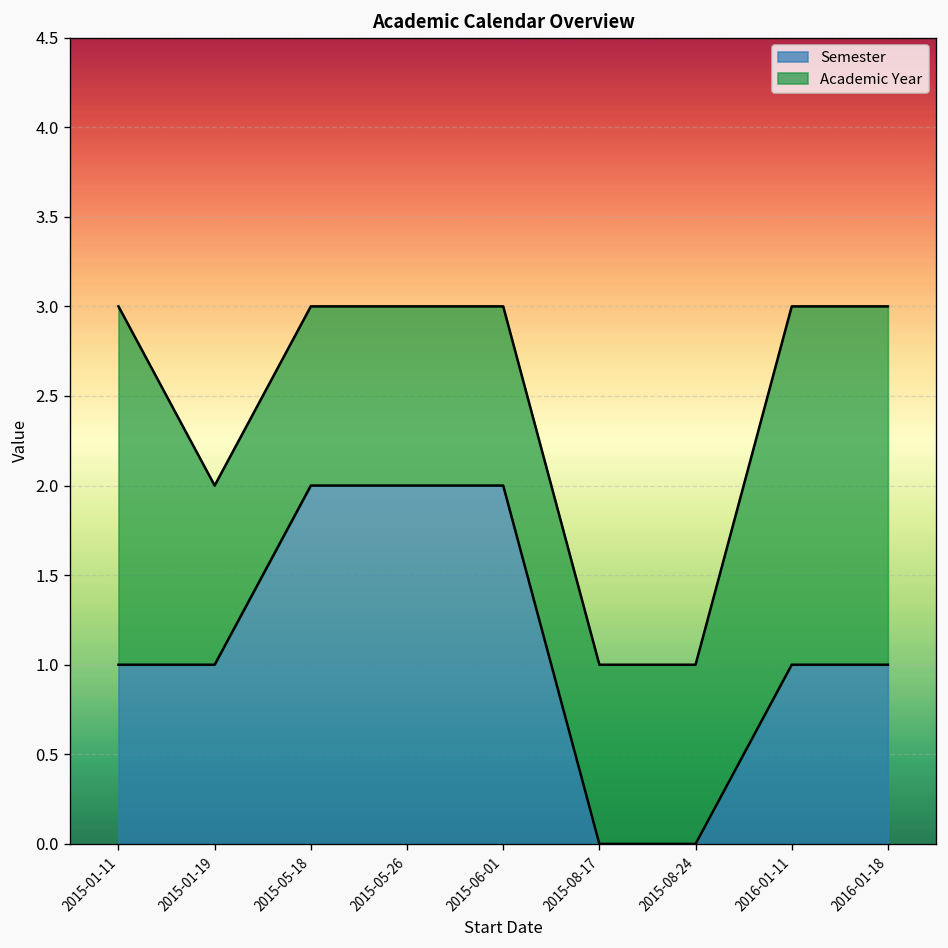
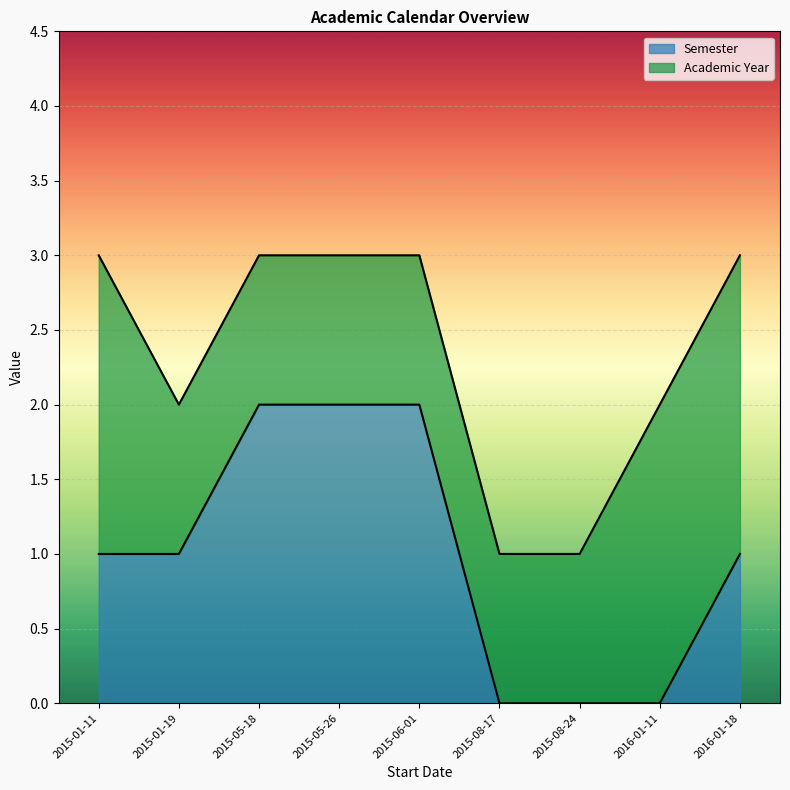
  {
    "Semester": {
      "2015-01-11": 1,
      "2015-01-19": 1,
      "2015-05-18": 2,
      "2015-05-26": 2,
      "2015-06-01": 2,
      "2015-08-17": 0,
      "2015-08-24": 0,
-     "2016-01-11": 1,
+     "2016-01-11": 0,
      "2016-01-18": 1
    },
    "Academic Year": {
      "2015-01-11": 2,
      "2015-01-19": 1,
      "2015-05-18": 1,
      "2015-05-26": 1,
      "2015-06-01": 1,
      "2015-08-17": 1,
      "2015-08-24": 1,
      "2016-01-11": 2,
      "2016-01-18": 2
    }
  }
